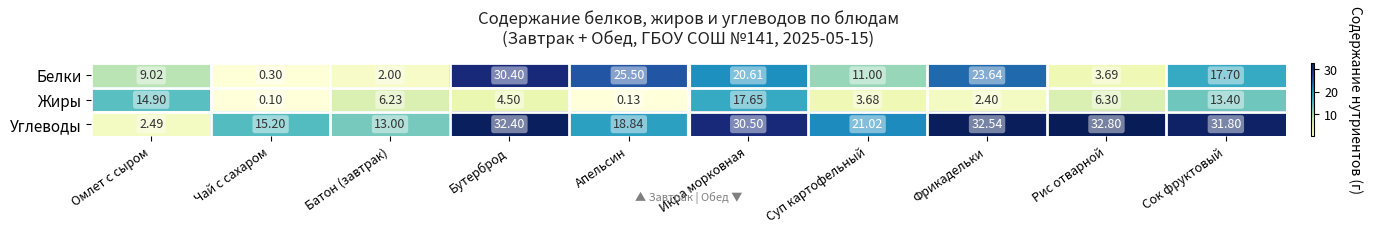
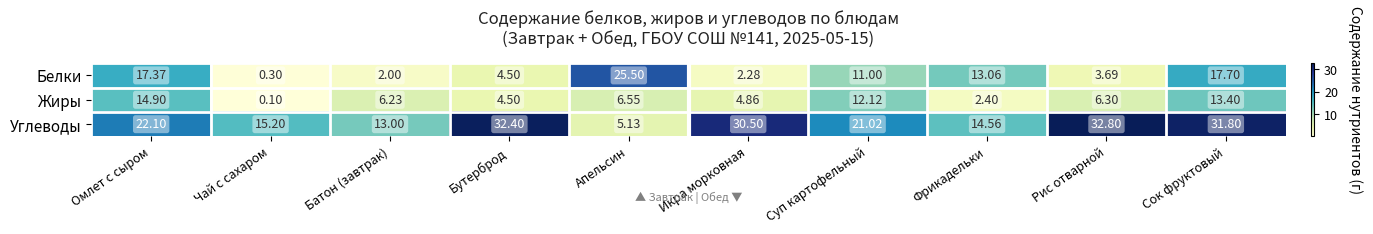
  {
    "Белки": {
-     "Омлет с сыром": 9.02,
-     "Бутерброд": 30.40,
-     "Икра морковная": 20.61,
-     "Фрикадельки": 23.64
+     "Омлет с сыром": 17.37,
+     "Бутерброд": 4.50,
+     "Икра морковная": 2.28,
+     "Фрикадельки": 13.06
    },
    "Жиры": {
-     "Апельсин": 0.13,
-     "Икра морковная": 17.65,
-     "Суп картофельный": 3.68
+     "Апельсин": 6.55,
+     "Икра морковная": 4.86,
+     "Суп картофельный": 12.12
    },
    "Углеводы": {
-     "Омлет с сыром": 2.49,
-     "Апельсин": 18.84,
-     "Фрикадельки": 32.54
+     "Омлет с сыром": 22.10,
+     "Апельсин": 5.13,
+     "Фрикадельки": 14.56
    }
  }
